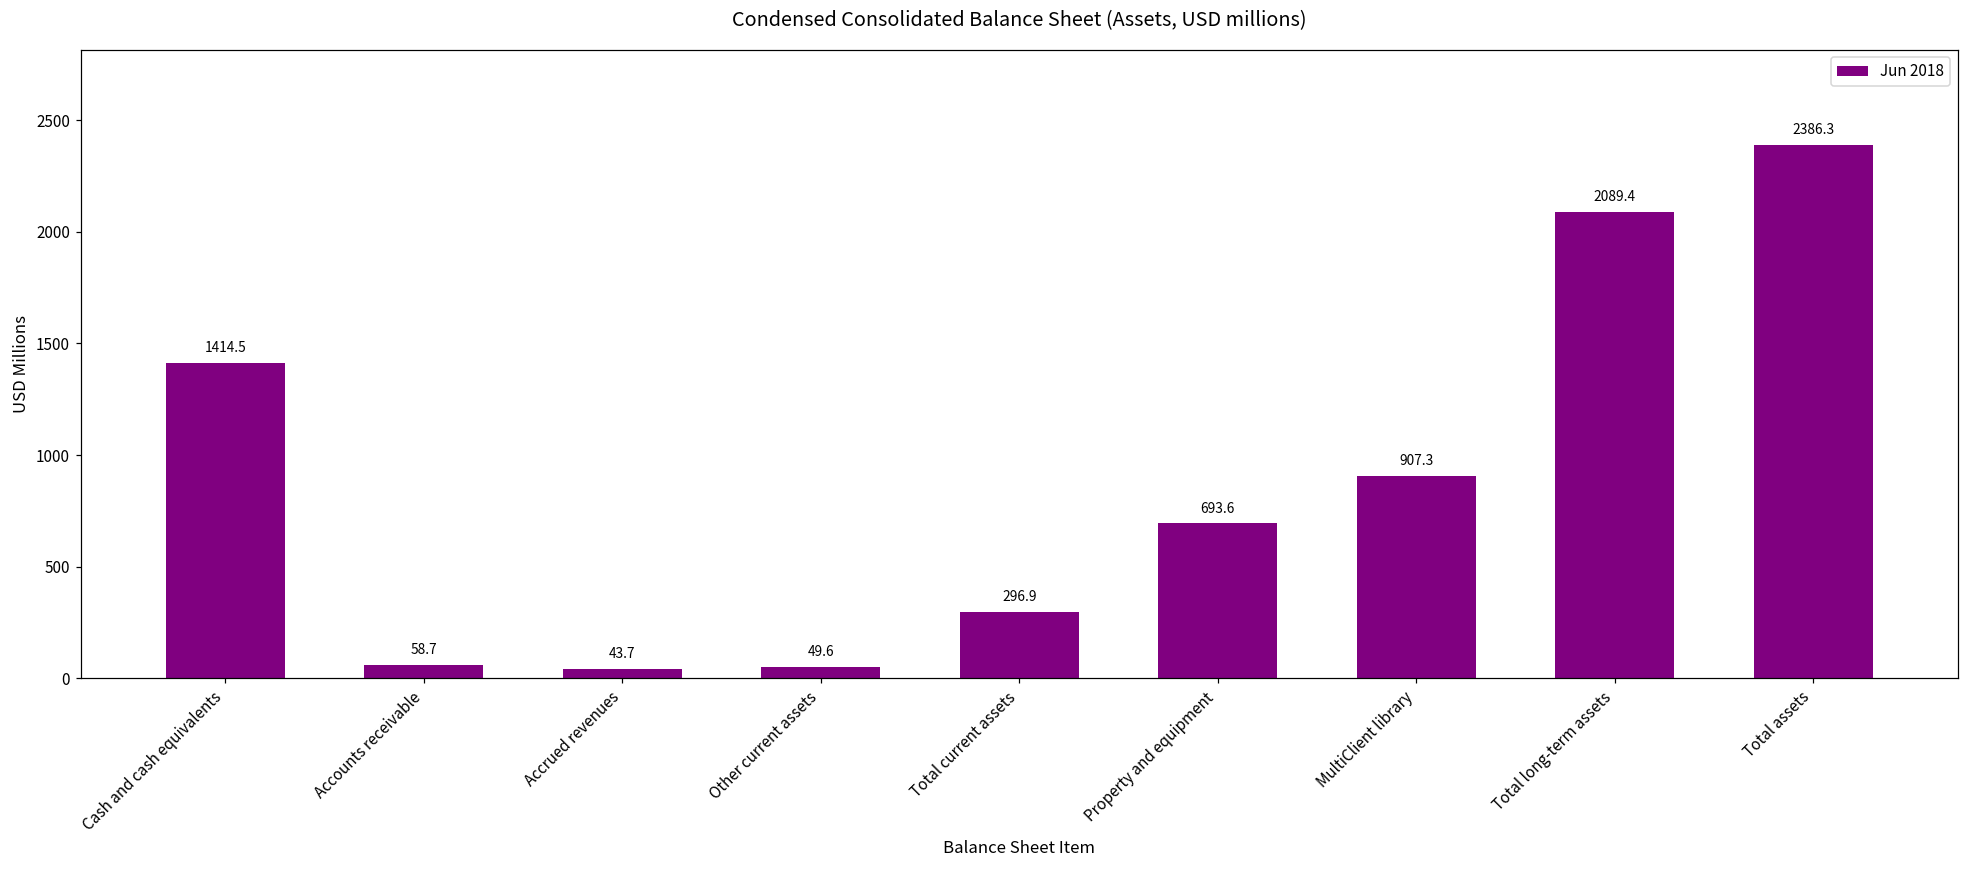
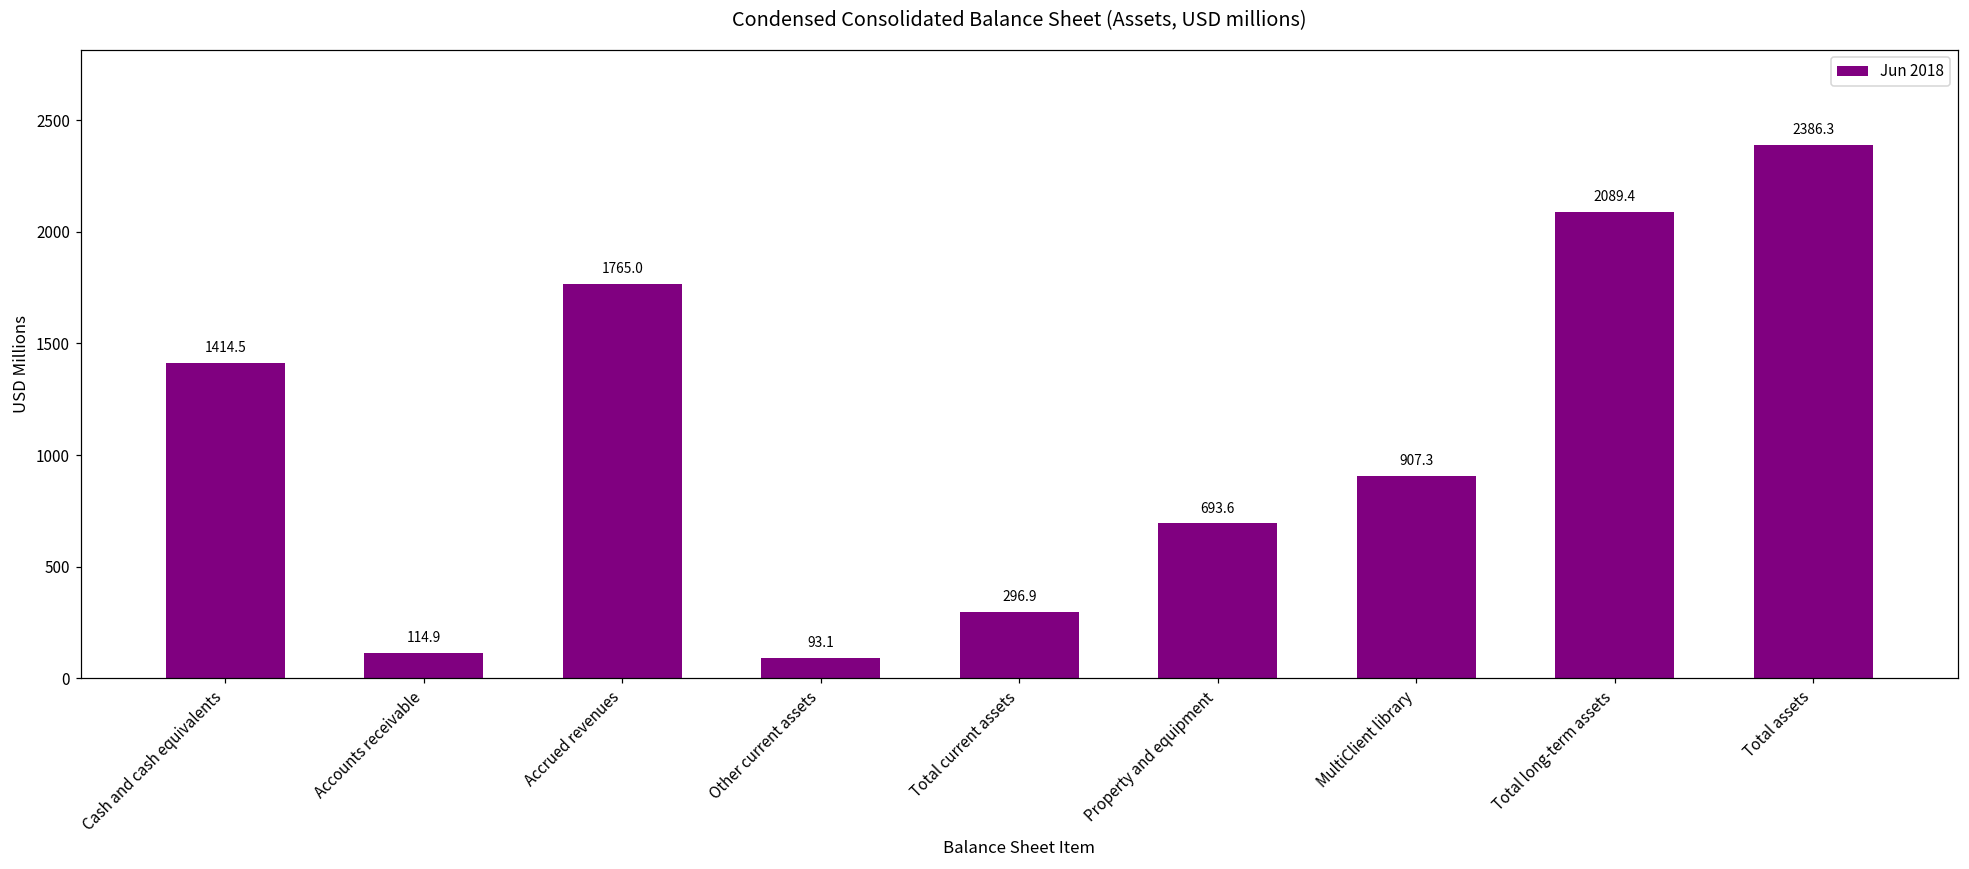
  {
    "Cash and cash equivalents": 1414.5,
-   "Accounts receivable": 58.7,
-   "Accrued revenues": 43.7,
-   "Other current assets": 49.6,
+   "Accounts receivable": 114.9,
+   "Accrued revenues": 1765.0,
+   "Other current assets": 93.1,
    "Total current assets": 296.9,
    "Property and equipment": 693.6,
    "MultiClient library": 907.3,
    "Total long-term assets": 2089.4,
    "Total assets": 2386.3
  }
